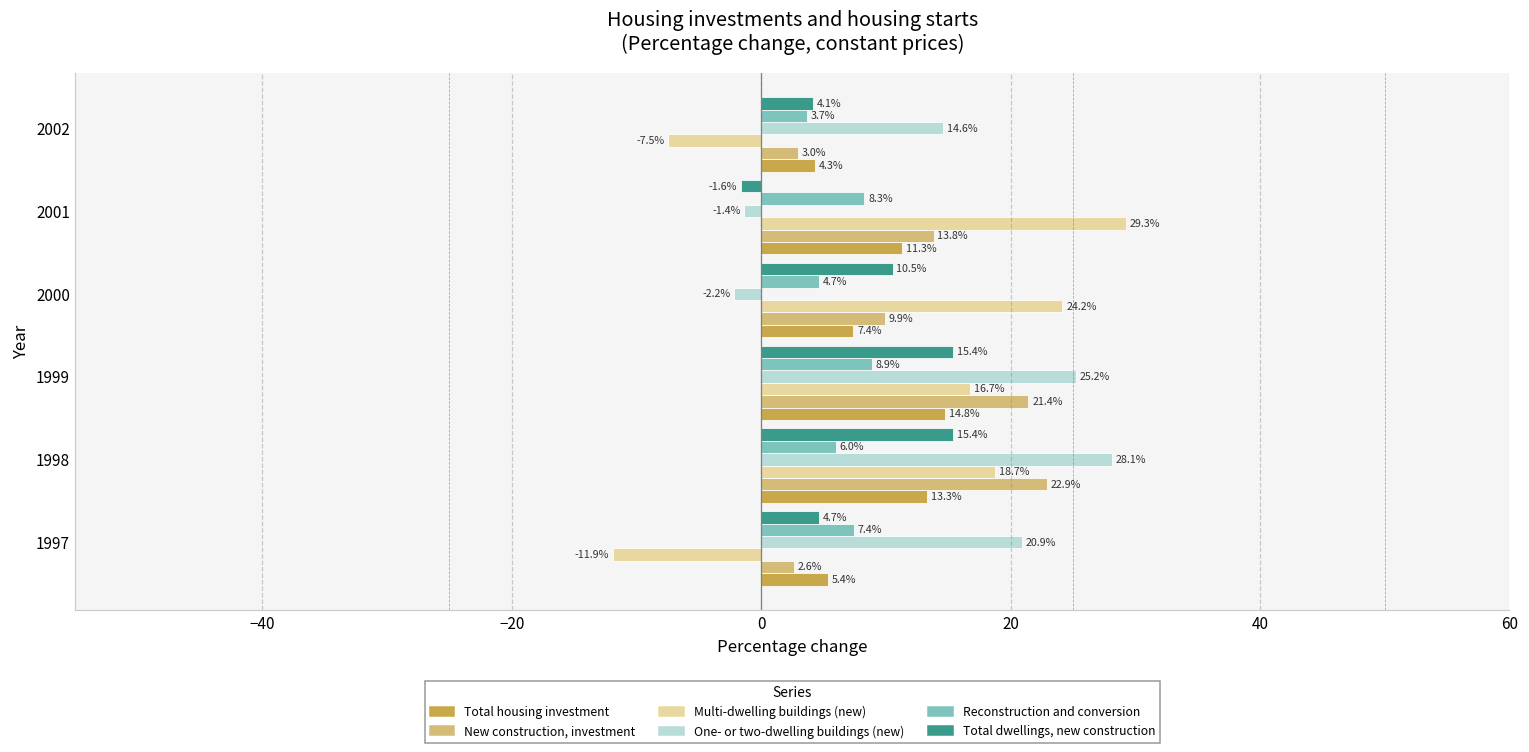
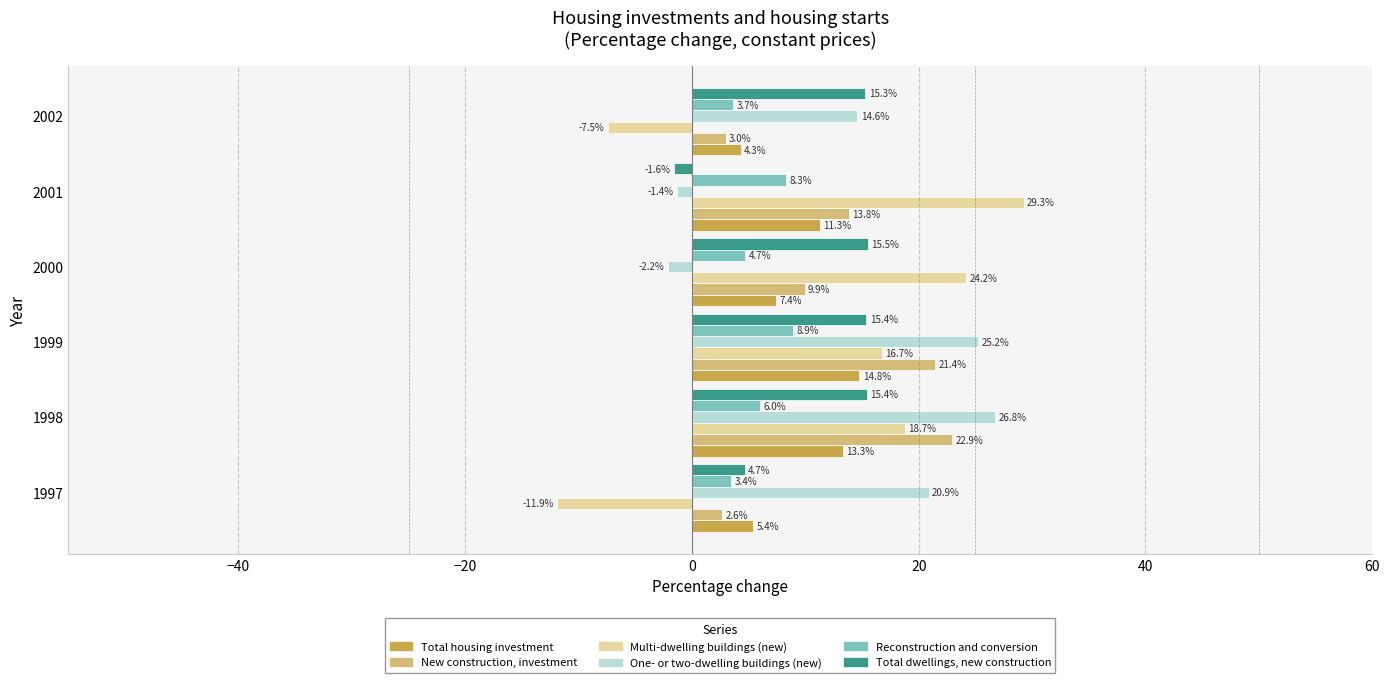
  {
    "One- or two-dwelling buildings (new)": {
      "2002": "14.6%",
      "2001": "-1.4%",
      "2000": "-2.2%",
      "1999": "25.2%",
-     "1998": "28.1%",
+     "1998": "26.8%",
      "1997": "20.9%"
    },
    "Reconstruction and conversion": {
      "2002": "3.7%",
      "2001": "8.3%",
      "2000": "4.7%",
      "1999": "8.9%",
      "1998": "6.0%",
-     "1997": "7.4%"
+     "1997": "3.4%"
    },
    "Total dwellings, new construction": {
-     "2002": "4.1%",
+     "2002": "15.3%",
      "2001": "-1.6%",
-     "2000": "10.5%",
+     "2000": "15.5%",
      "1999": "15.4%",
      "1998": "15.4%",
      "1997": "4.7%"
    }
  }
